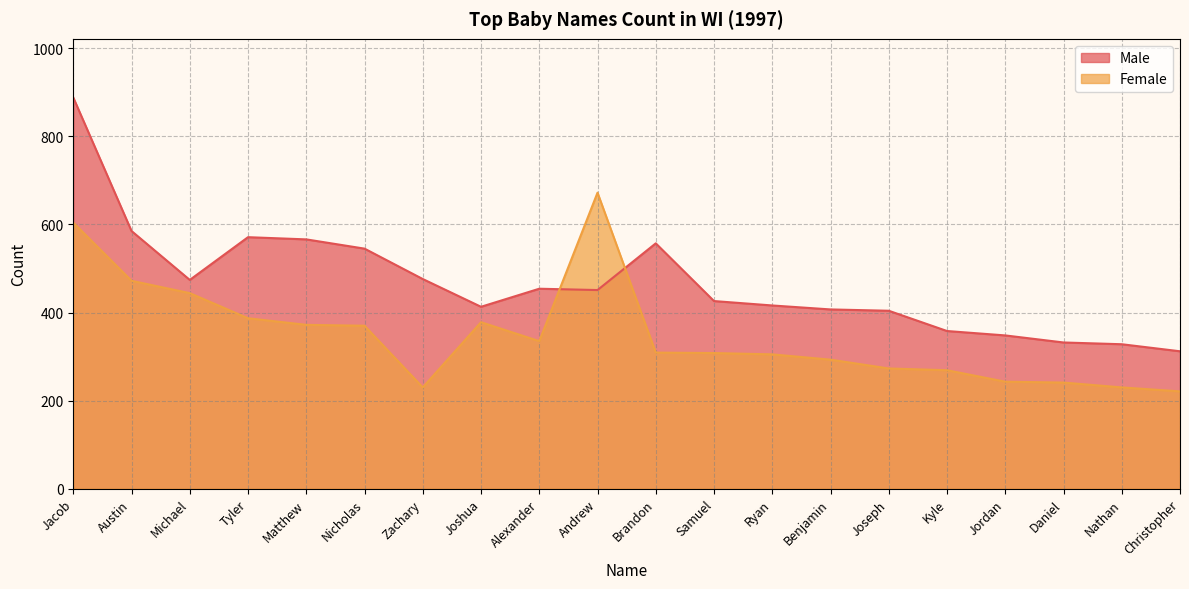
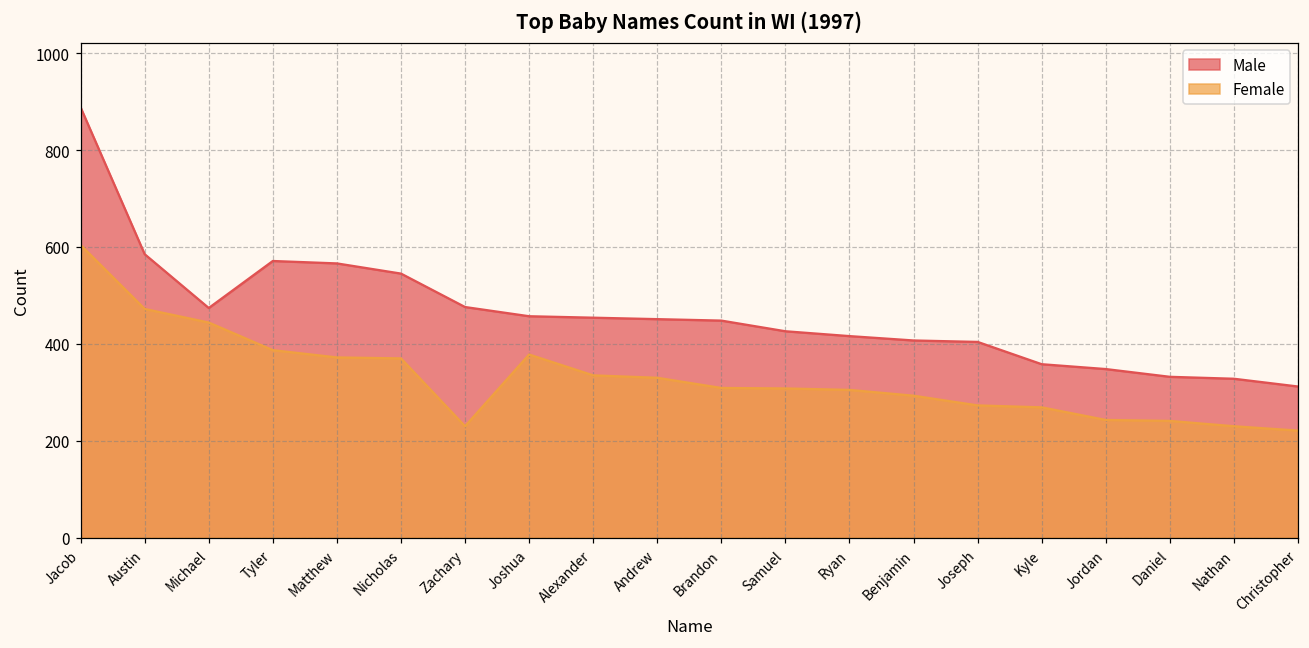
  {
    "Male": {
      "Jacob": 890,
      "Austin": 590,
      "Michael": 470,
      "Tyler": 570,
      "Matthew": 570,
      "Nicholas": 550,
      "Zachary": 480,
-     "Joshua": 410,
+     "Joshua": 460,
      "Alexander": 450,
      "Andrew": 450,
-     "Brandon": 560,
+     "Brandon": 450,
      "Samuel": 430,
      "Ryan": 420,
      "Benjamin": 410,
      "Joseph": 400,
      "Kyle": 360,
      "Jordan": 350,
      "Daniel": 330,
      "Nathan": 330,
      "Christopher": 310
    },
    "Female": {
      "Jacob": 600,
      "Austin": 470,
      "Michael": 440,
      "Tyler": 390,
      "Matthew": 370,
      "Nicholas": 370,
      "Zachary": 230,
      "Joshua": 380,
      "Alexander": 340,
-     "Andrew": 670,
+     "Andrew": 330,
      "Brandon": 310,
      "Samuel": 310,
      "Ryan": 310,
      "Benjamin": 290,
      "Joseph": 270,
      "Kyle": 270,
      "Jordan": 240,
      "Daniel": 240,
      "Nathan": 230,
      "Christopher": 220
    }
  }
